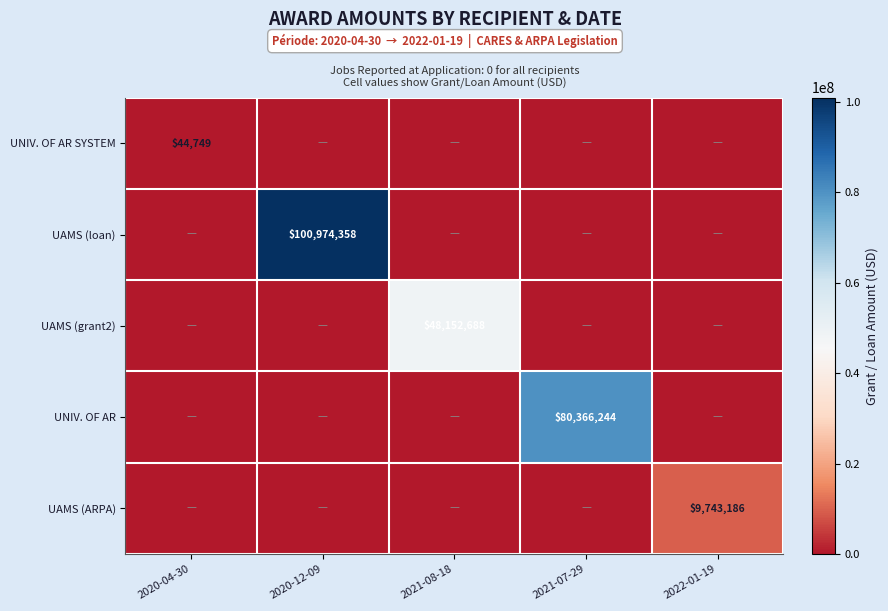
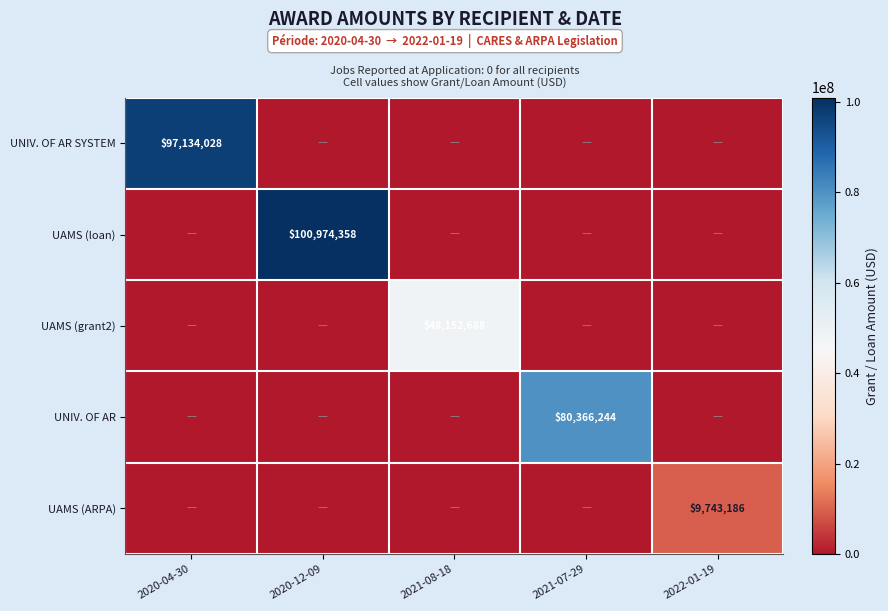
  {
    "UNIV. OF AR SYSTEM": {
-     "2020-04-30": "$44,749"
+     "2020-04-30": "$97,134,028"
    },
    "UAMS (loan)": {
      "2020-12-09": "$100,974,358"
    },
    "UNIV. OF AR": {
      "2021-07-29": "$80,366,244"
    },
    "UAMS (ARPA)": {
      "2022-01-19": "$9,743,186"
    }
  }
